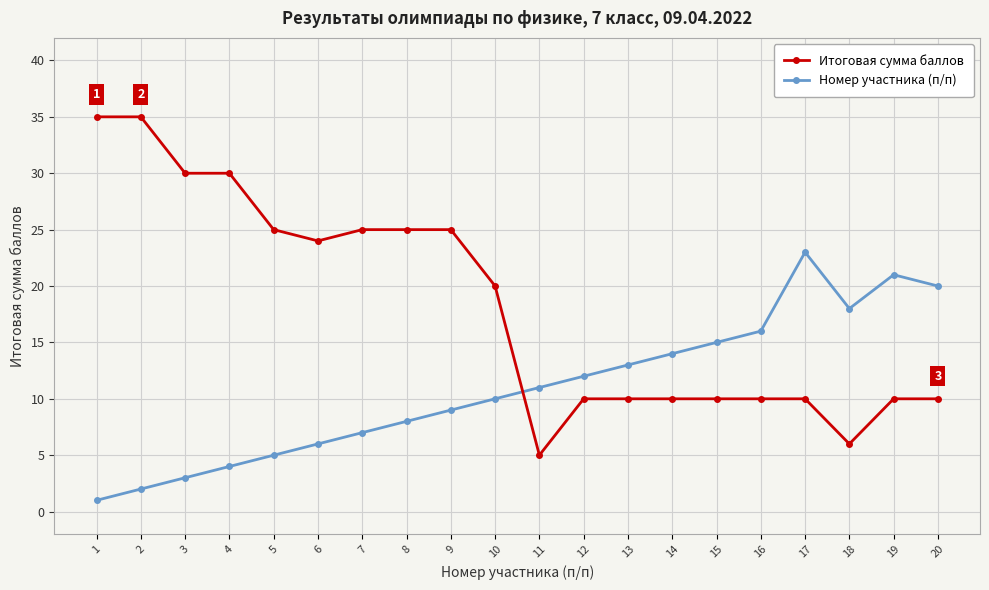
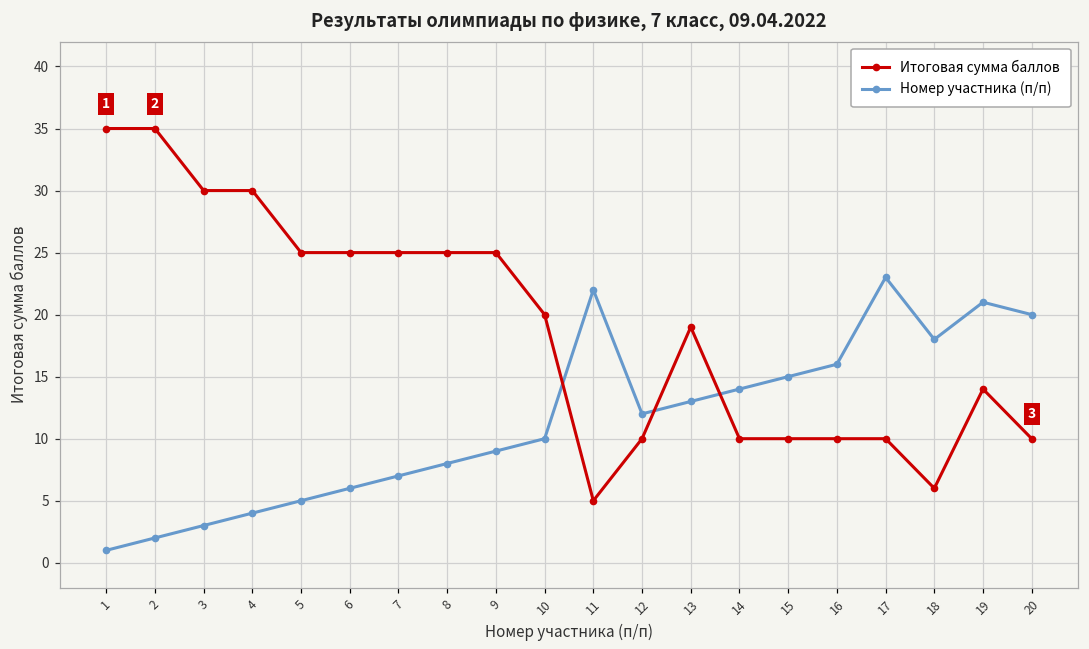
  {
    "Итоговая сумма баллов": {
      "3": 30,
      "4": 30,
      "5": 25,
-     "6": 24,
+     "6": 25,
      "7": 25,
      "8": 25,
      "9": 25,
      "10": 20,
      "11": 5,
      "12": 10,
-     "13": 10,
+     "13": 19,
      "14": 10,
      "15": 10,
      "16": 10,
      "17": 10,
      "18": 6,
-     "19": 10
+     "19": 14
    },
    "Номер участника (п/п)": {
      "1": 1,
      "2": 2,
      "3": 3,
      "4": 4,
      "5": 5,
      "6": 6,
      "7": 7,
      "8": 8,
      "9": 9,
      "10": 10,
-     "11": 11,
+     "11": 22,
      "12": 12,
      "13": 13,
      "14": 14,
      "15": 15,
      "16": 16,
      "17": 23,
      "18": 18,
      "19": 21,
      "20": 20
    }
  }
